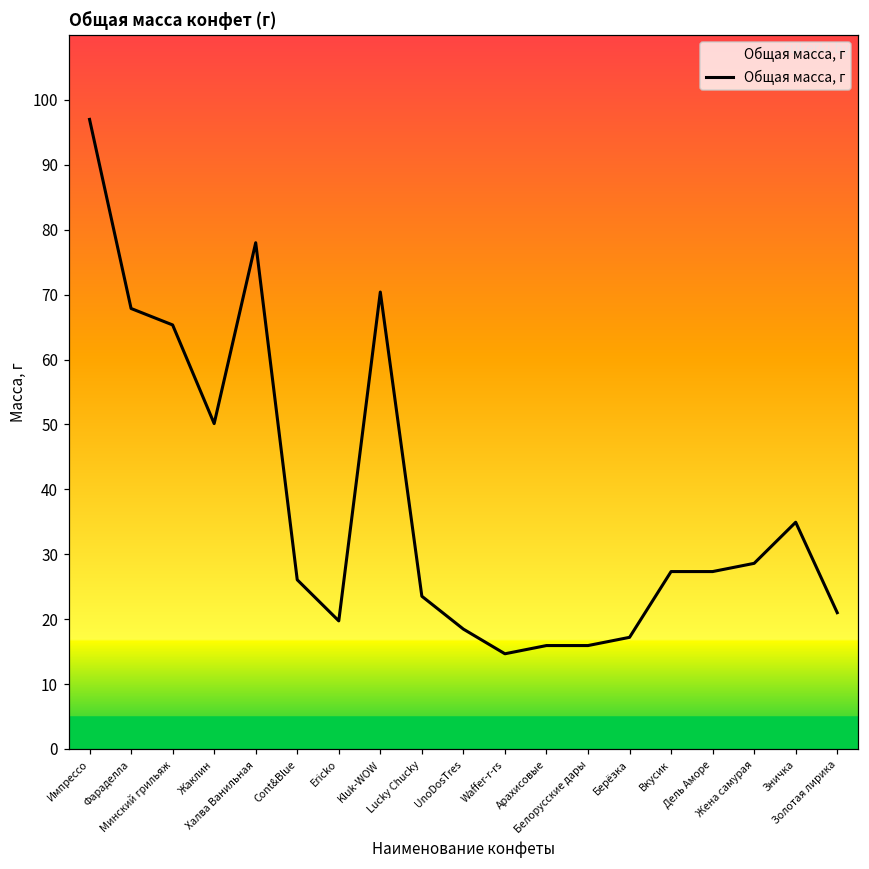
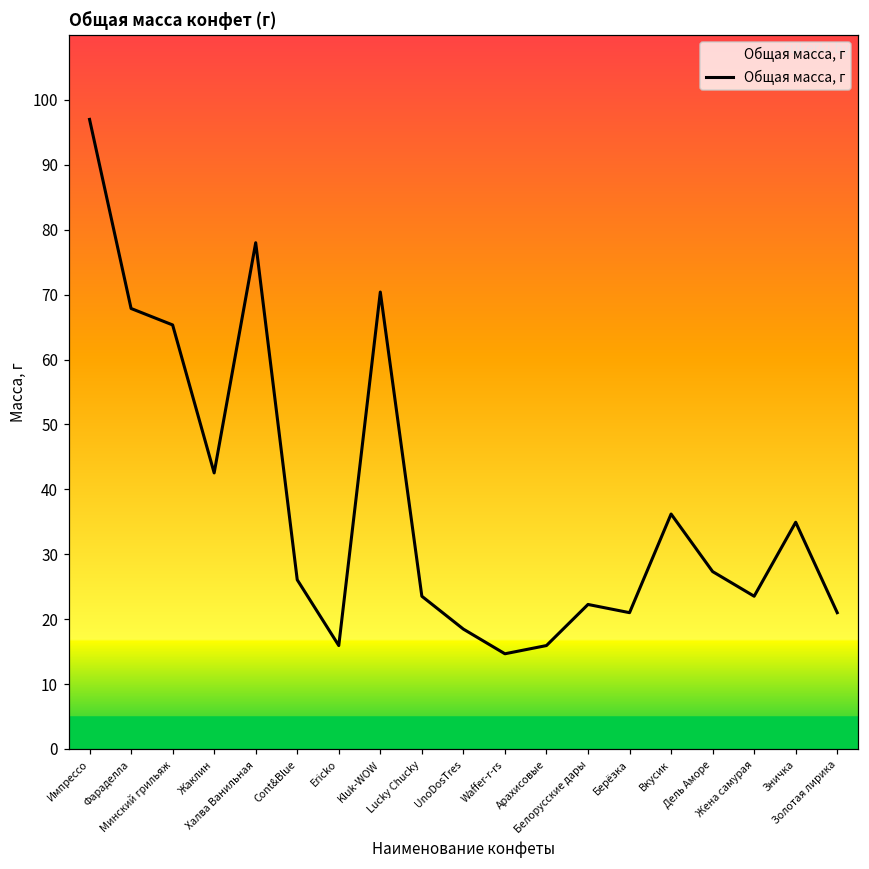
  {
    "Импрессо": 97,
    "Фараделла": 68,
    "Минский грильяж": 65,
-   "Жаклин": 50,
+   "Жаклин": 43,
    "Халва Ванильная": 78,
    "Cont&Blue": 26,
-   "Ericko": 20,
+   "Ericko": 16,
    "Kluk-WOW": 70,
    "Lucky Chucky": 24,
    "UnoDosTres": 18,
    "Waffer-r-rs": 15,
    "Арахисовые": 16,
-   "Белорусские дары": 16,
-   "Берёзка": 17,
-   "Вкусик": 27,
+   "Белорусские дары": 22,
+   "Берёзка": 21,
+   "Вкусик": 36,
    "Дель Аморе": 27,
-   "Жена самурая": 29,
+   "Жена самурая": 24,
    "Зничка": 35,
    "Золотая лирика": 21
  }
